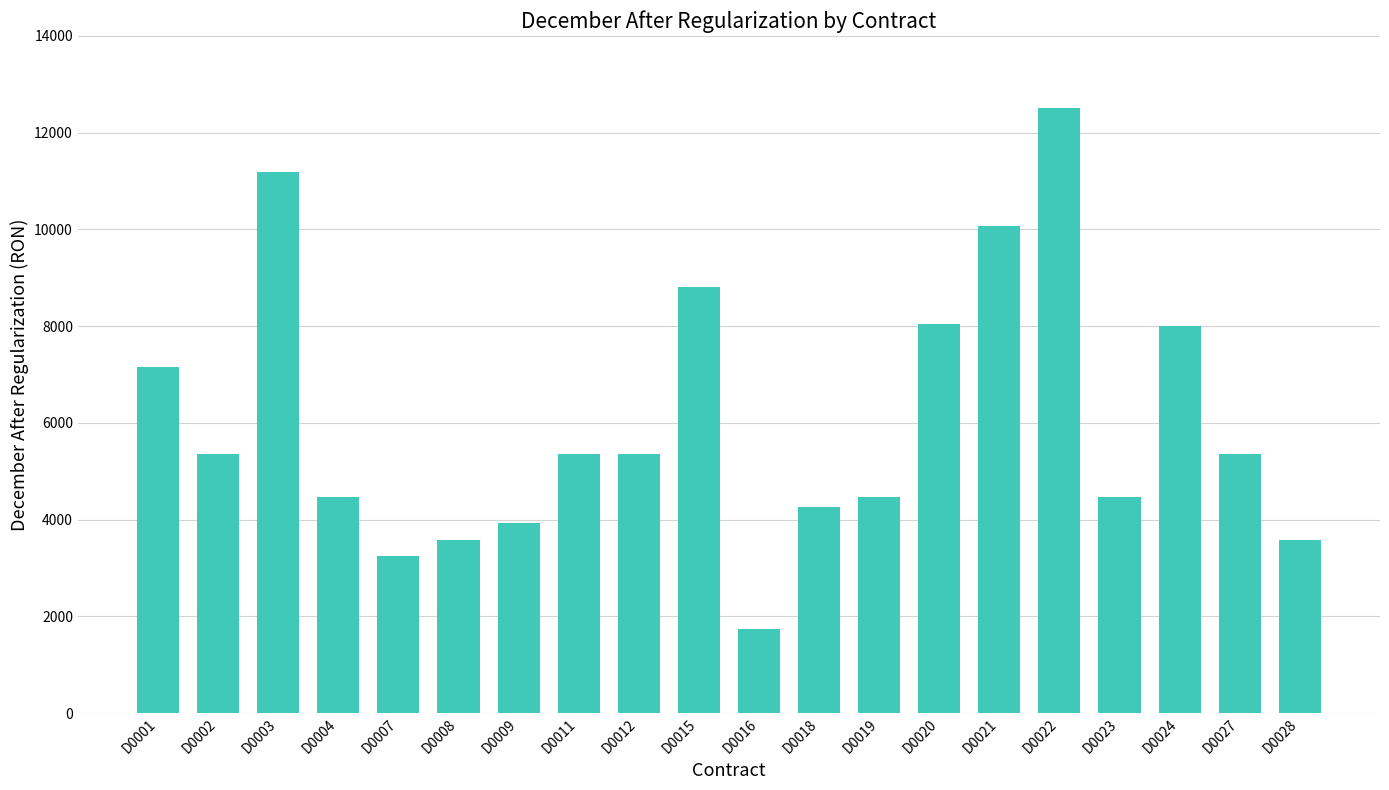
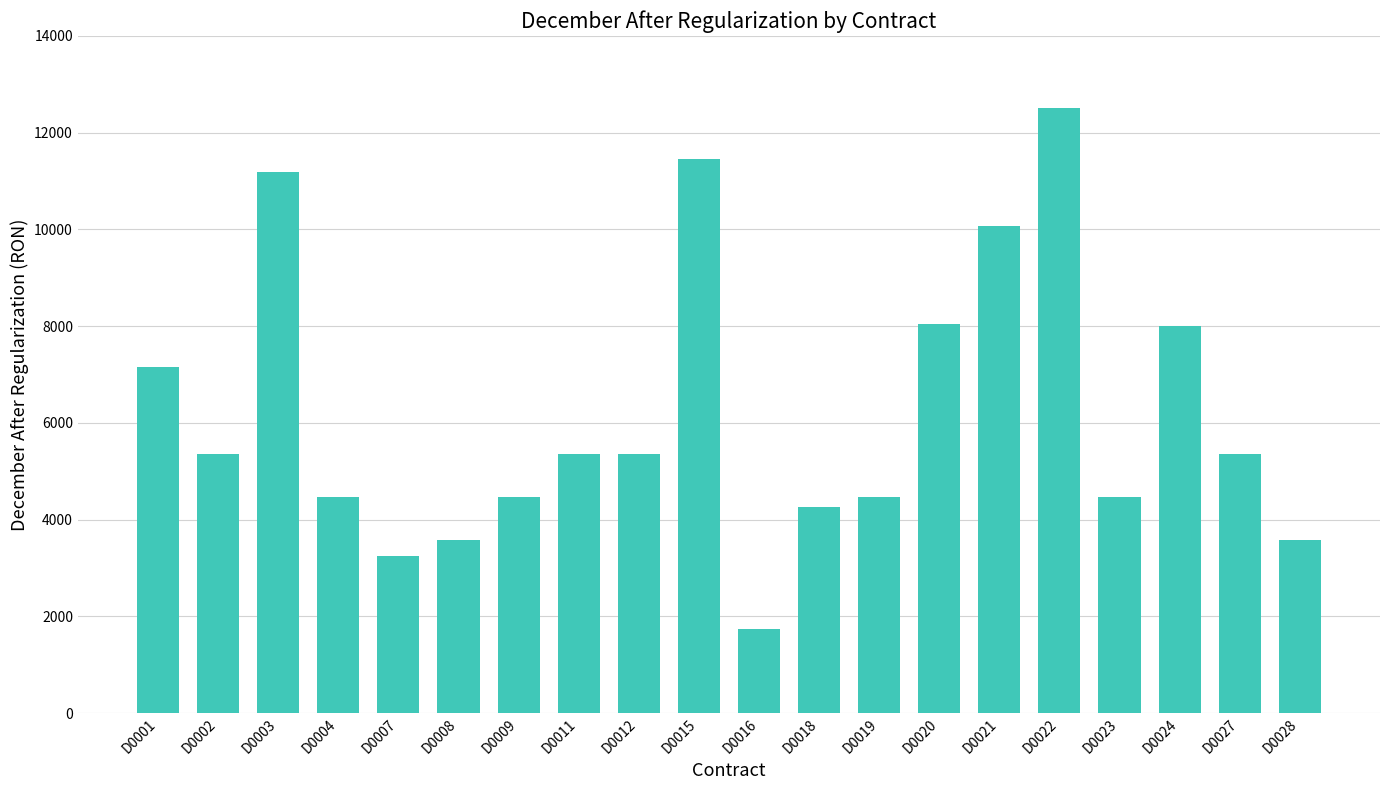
  {
    "D0001": 7200,
    "D0002": 5400,
    "D0003": 11200,
    "D0004": 4500,
    "D0007": 3300,
    "D0008": 3600,
-   "D0009": 3900,
+   "D0009": 4500,
    "D0011": 5400,
    "D0012": 5400,
-   "D0015": 8800,
+   "D0015": 11500,
    "D0016": 1700,
    "D0018": 4300,
    "D0019": 4500,
    "D0020": 8000,
    "D0021": 10100,
    "D0022": 12500,
    "D0023": 4500,
    "D0024": 8000,
    "D0027": 5400,
    "D0028": 3600
  }
